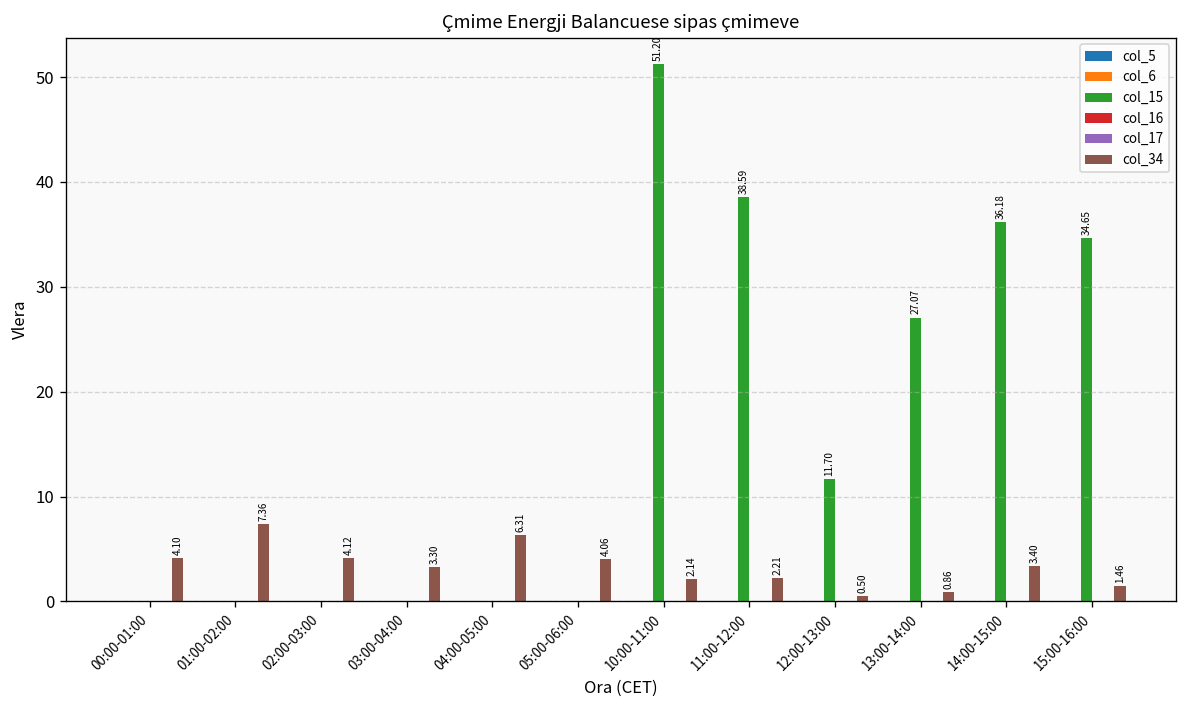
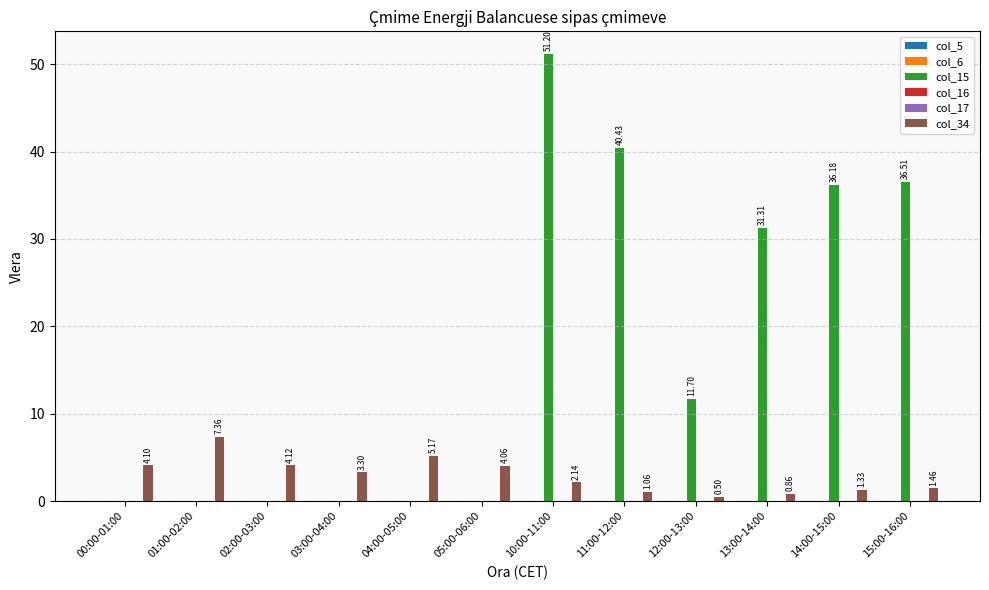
  {
    "col_5": {
      "00:00-01:00": 0,
      "01:00-02:00": 0,
      "02:00-03:00": 0,
      "03:00-04:00": 0,
      "04:00-05:00": 0,
      "05:00-06:00": 0,
      "10:00-11:00": 0,
      "11:00-12:00": 0,
      "12:00-13:00": 0,
      "13:00-14:00": 0,
      "14:00-15:00": 0,
      "15:00-16:00": 0
    },
    "col_6": {
      "00:00-01:00": 0,
      "01:00-02:00": 0,
      "02:00-03:00": 0,
      "03:00-04:00": 0,
      "04:00-05:00": 0,
      "05:00-06:00": 0,
      "10:00-11:00": 0,
      "11:00-12:00": 0,
      "12:00-13:00": 0,
      "13:00-14:00": 0,
      "14:00-15:00": 0,
      "15:00-16:00": 0
    },
    "col_15": {
      "10:00-11:00": 51.20,
-     "11:00-12:00": 38.59,
+     "11:00-12:00": 40.43,
      "12:00-13:00": 11.70,
-     "13:00-14:00": 27.07,
+     "13:00-14:00": 31.31,
      "14:00-15:00": 36.18,
-     "15:00-16:00": 34.65
+     "15:00-16:00": 36.51
    },
    "col_16": {
      "00:00-01:00": 0,
      "01:00-02:00": 0,
      "02:00-03:00": 0,
      "03:00-04:00": 0,
      "04:00-05:00": 0,
      "05:00-06:00": 0,
      "10:00-11:00": 0,
      "11:00-12:00": 0,
      "12:00-13:00": 0,
      "13:00-14:00": 0,
      "14:00-15:00": 0,
      "15:00-16:00": 0
    },
    "col_17": {
      "00:00-01:00": 0,
      "01:00-02:00": 0,
      "02:00-03:00": 0,
      "03:00-04:00": 0,
      "04:00-05:00": 0,
      "05:00-06:00": 0,
      "10:00-11:00": 0,
      "11:00-12:00": 0,
      "12:00-13:00": 0,
      "13:00-14:00": 0,
      "14:00-15:00": 0,
      "15:00-16:00": 0
    },
    "col_34": {
      "00:00-01:00": 4.10,
      "01:00-02:00": 7.36,
      "02:00-03:00": 4.12,
      "03:00-04:00": 3.30,
-     "04:00-05:00": 6.31,
+     "04:00-05:00": 5.17,
      "05:00-06:00": 4.06,
      "10:00-11:00": 2.14,
-     "11:00-12:00": 2.21,
+     "11:00-12:00": 1.06,
      "12:00-13:00": 0.50,
      "13:00-14:00": 0.86,
-     "14:00-15:00": 3.40,
+     "14:00-15:00": 1.33,
      "15:00-16:00": 1.46
    }
  }
